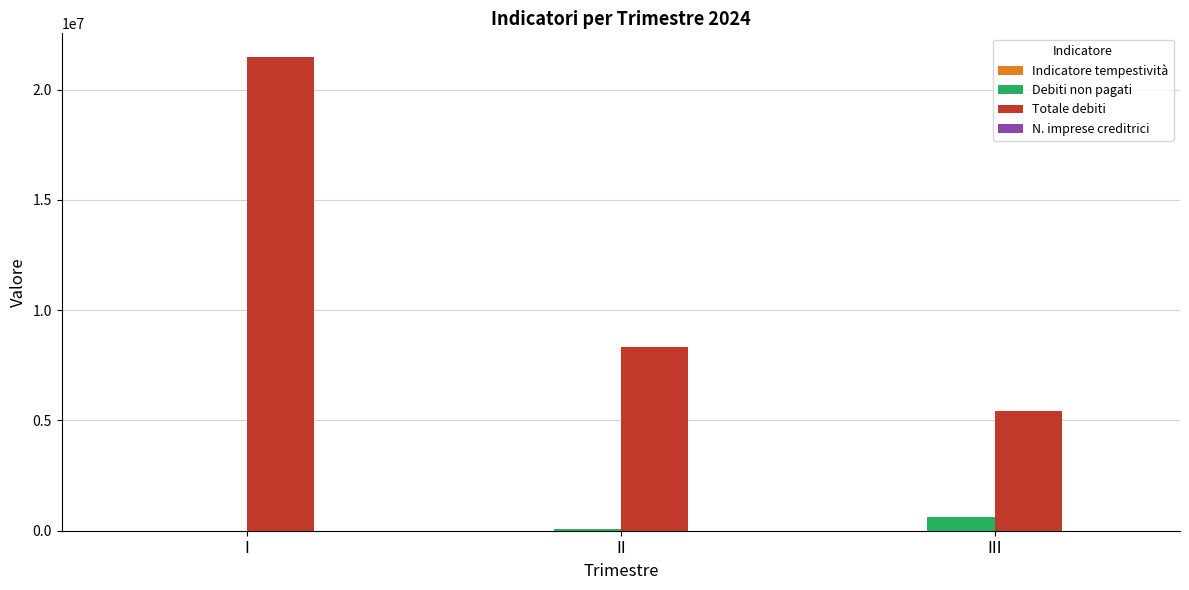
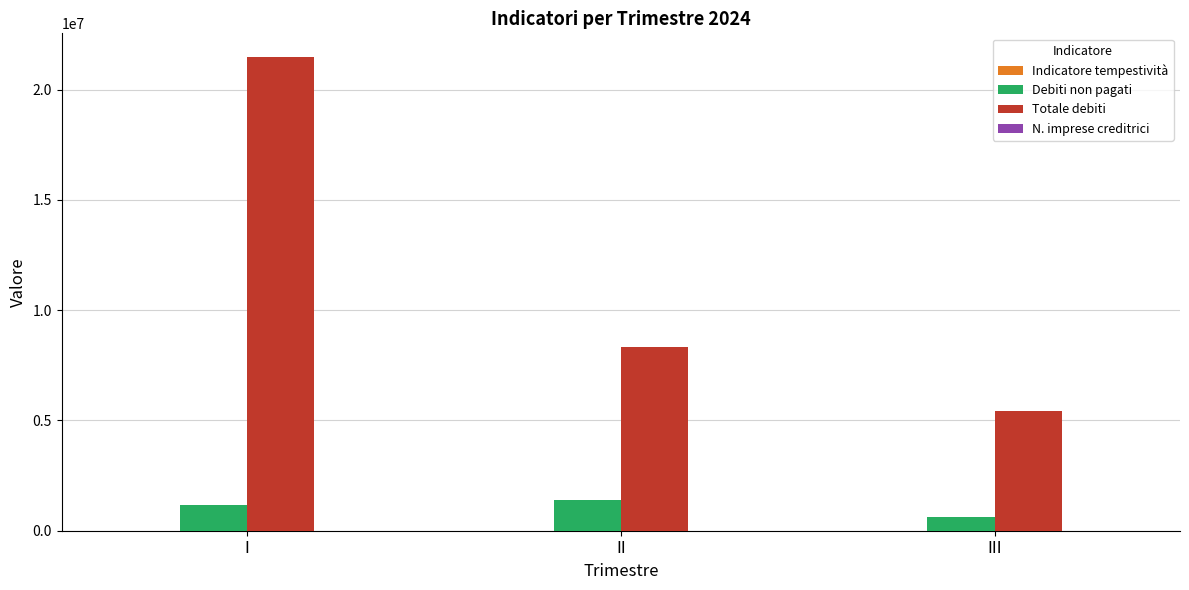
  {
    "Debiti non pagati": {
-     "I": 0,
-     "II": 100000,
+     "I": 1100000,
+     "II": 1400000,
      "III": 600000
    },
    "Totale debiti": {
      "I": 21500000,
      "II": 8300000,
      "III": 5400000
    }
  }
